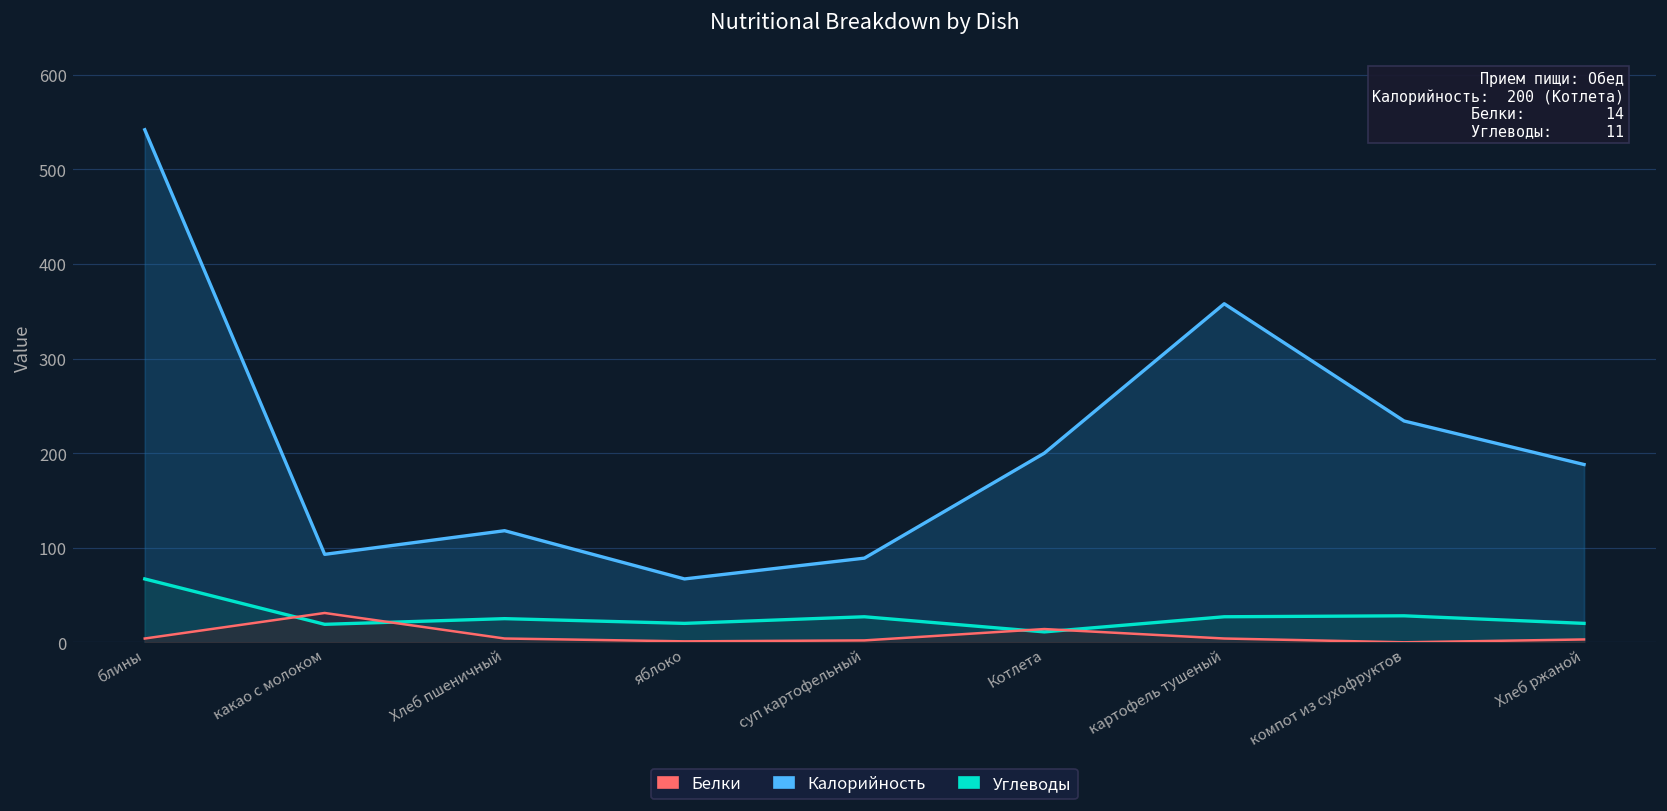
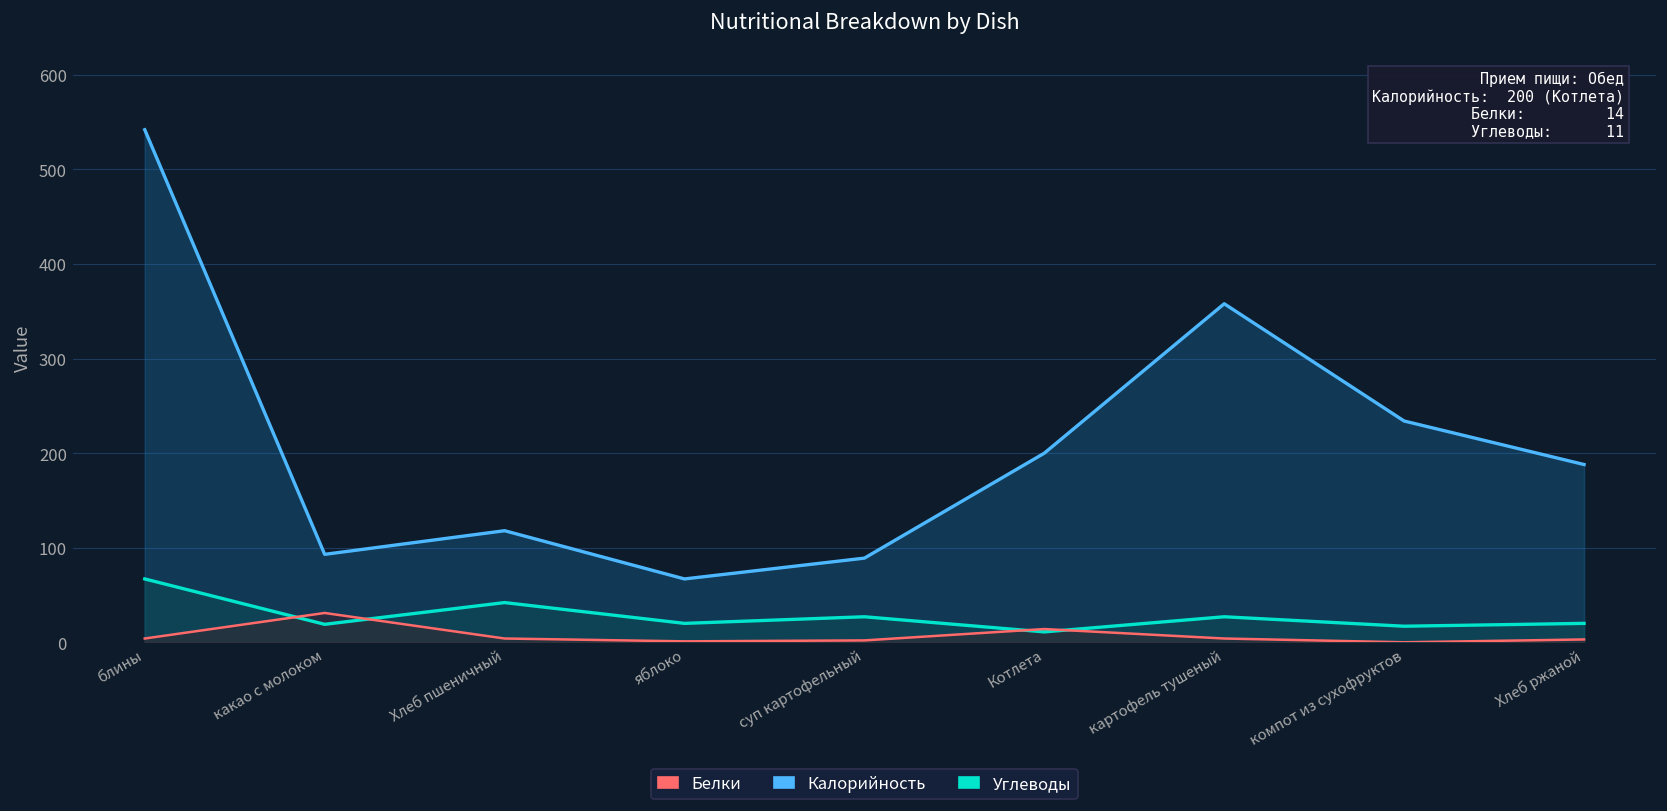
  {
    "Калорийность": {
      "блины": 540,
      "какао с молоком": 90,
      "Хлеб пшеничный": 120,
      "яблоко": 70,
      "суп картофельный": 90,
      "Котлета": 200,
      "картофель тушеный": 360,
      "компот из сухофруктов": 230,
      "Хлеб ржаной": 190
    },
    "Углеводы": {
      "блины": 70,
      "какао с молоком": 20,
-     "Хлеб пшеничный": 30,
+     "Хлеб пшеничный": 40,
      "яблоко": 20,
      "суп картофельный": 30,
      "картофель тушеный": 30,
-     "компот из сухофруктов": 30,
+     "компот из сухофруктов": 20,
      "Хлеб ржаной": 20
    },
    "Белки": {
      "блины": 0,
      "какао с молоком": 30,
      "Хлеб пшеничный": 0,
      "яблоко": 0,
      "суп картофельный": 0,
      "картофель тушеный": 0,
      "компот из сухофруктов": 0,
      "Хлеб ржаной": 0
    }
  }
